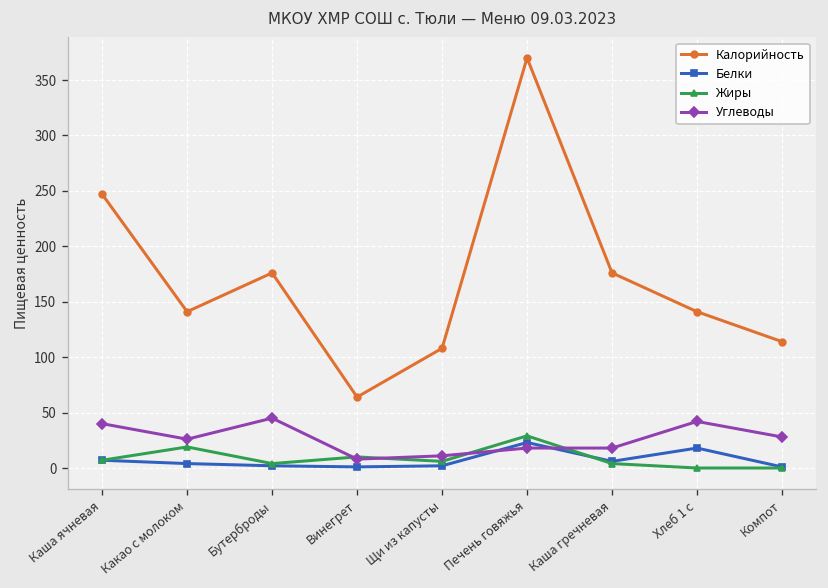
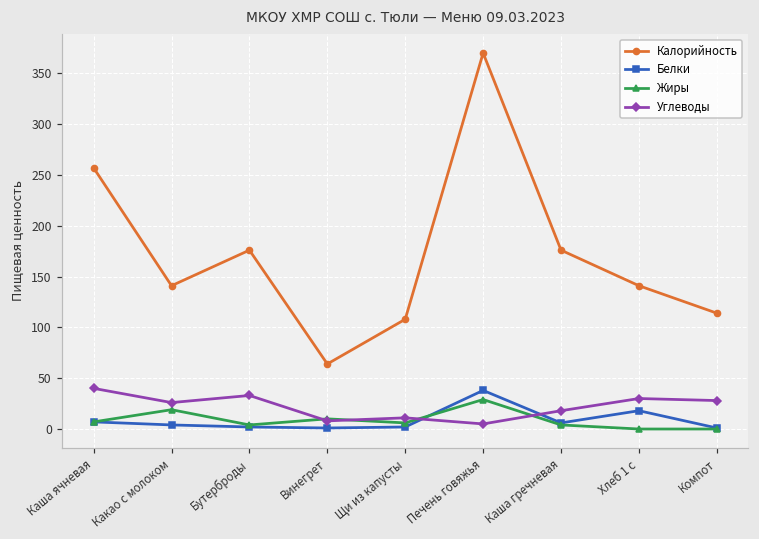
  {
    "Калорийность": {
-     "Каша ячневая": 250,
+     "Каша ячневая": 260,
      "Какао с молоком": 140,
      "Бутерброды": 180,
      "Винегрет": 60,
      "Щи из капусты": 110,
      "Печень говяжья": 370,
      "Каша гречневая": 180,
      "Хлеб 1 с": 140,
      "Компот": 110
    },
    "Белки": {
      "Какао с молоком": 0,
      "Винегрет": 0,
      "Щи из капусты": 0,
-     "Печень говяжья": 20,
+     "Печень говяжья": 40,
      "Хлеб 1 с": 20
    },
    "Жиры": {
      "Какао с молоком": 20,
      "Щи из капусты": 10,
      "Печень говяжья": 30,
      "Хлеб 1 с": 0
    },
    "Углеводы": {
      "Каша ячневая": 40,
      "Какао с молоком": 30,
-     "Бутерброды": 50,
+     "Бутерброды": 30,
      "Щи из капусты": 10,
-     "Печень говяжья": 20,
+     "Печень говяжья": 10,
      "Каша гречневая": 20,
-     "Хлеб 1 с": 40,
+     "Хлеб 1 с": 30,
      "Компот": 30
    }
  }
